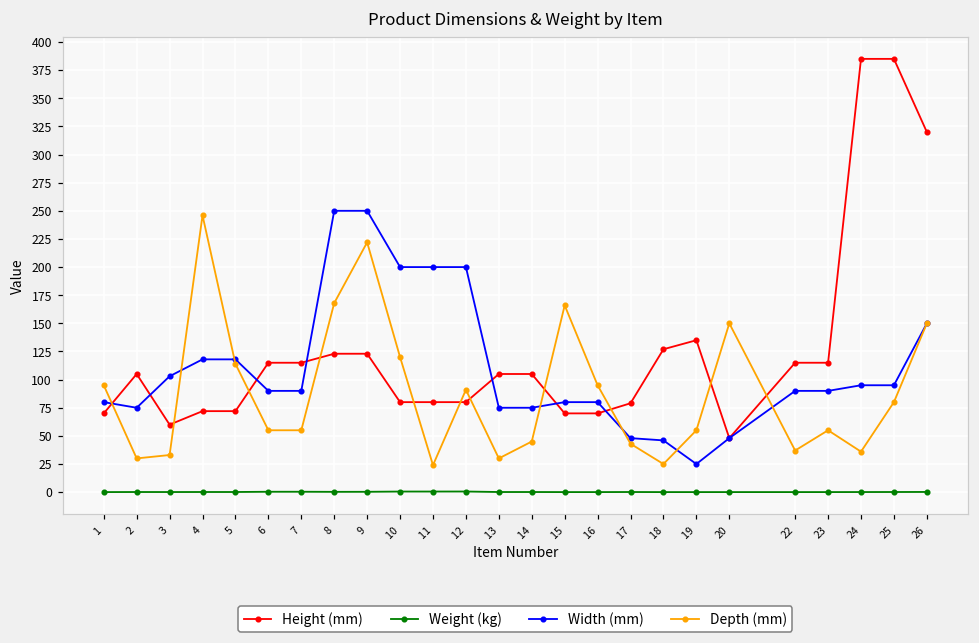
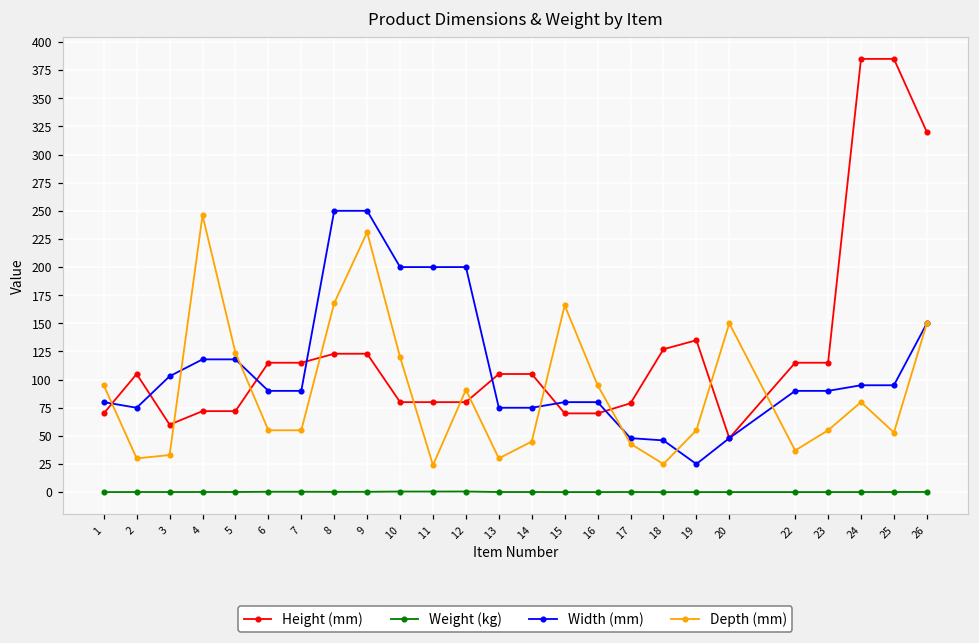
  {
    "Height (mm)": {
      "1": 70,
      "2": 105,
      "3": 60,
      "4": 72,
      "5": 72,
      "6": 115,
      "7": 115,
      "8": 123,
      "9": 123,
      "10": 80,
      "11": 80,
      "12": 80,
      "13": 105,
      "14": 105,
      "15": 70,
      "16": 70,
      "17": 79,
      "18": 127,
      "19": 135,
      "22": 115,
      "23": 115,
      "24": 385,
      "25": 385,
      "26": 320
    },
    "Weight (kg)": {
      "1": 0,
      "2": 0,
      "3": 0,
      "4": 0,
      "5": 0,
      "6": 0,
      "7": 0,
      "8": 0,
      "9": 0,
      "10": 1,
      "11": 1,
      "12": 1,
      "13": 0,
      "14": 0,
      "15": 0,
      "16": 0,
      "17": 0,
      "18": 0,
      "19": 0,
      "20": 0,
      "22": 0,
      "23": 0,
      "24": 0,
      "25": 0,
      "26": 0
    },
    "Width (mm)": {
      "1": 80,
      "2": 75,
      "3": 103,
      "4": 118,
      "5": 118,
      "6": 90,
      "7": 90,
      "8": 250,
      "9": 250,
      "10": 200,
      "11": 200,
      "12": 200,
      "13": 75,
      "14": 75,
      "15": 80,
      "16": 80,
      "17": 48,
      "18": 46,
      "19": 25,
      "22": 90,
      "23": 90,
      "24": 95,
      "25": 95
    },
    "Depth (mm)": {
      "1": 95,
      "2": 30,
      "3": 33,
      "4": 246,
-     "5": 114,
+     "5": 124,
      "6": 55,
      "7": 55,
      "8": 168,
-     "9": 222,
+     "9": 231,
      "10": 120,
      "11": 24,
      "12": 91,
      "13": 30,
      "14": 45,
      "15": 166,
      "16": 95,
      "17": 43,
      "18": 25,
      "19": 55,
      "20": 150,
      "22": 37,
      "23": 55,
-     "24": 36,
-     "25": 80
+     "24": 80,
+     "25": 53
    }
  }
